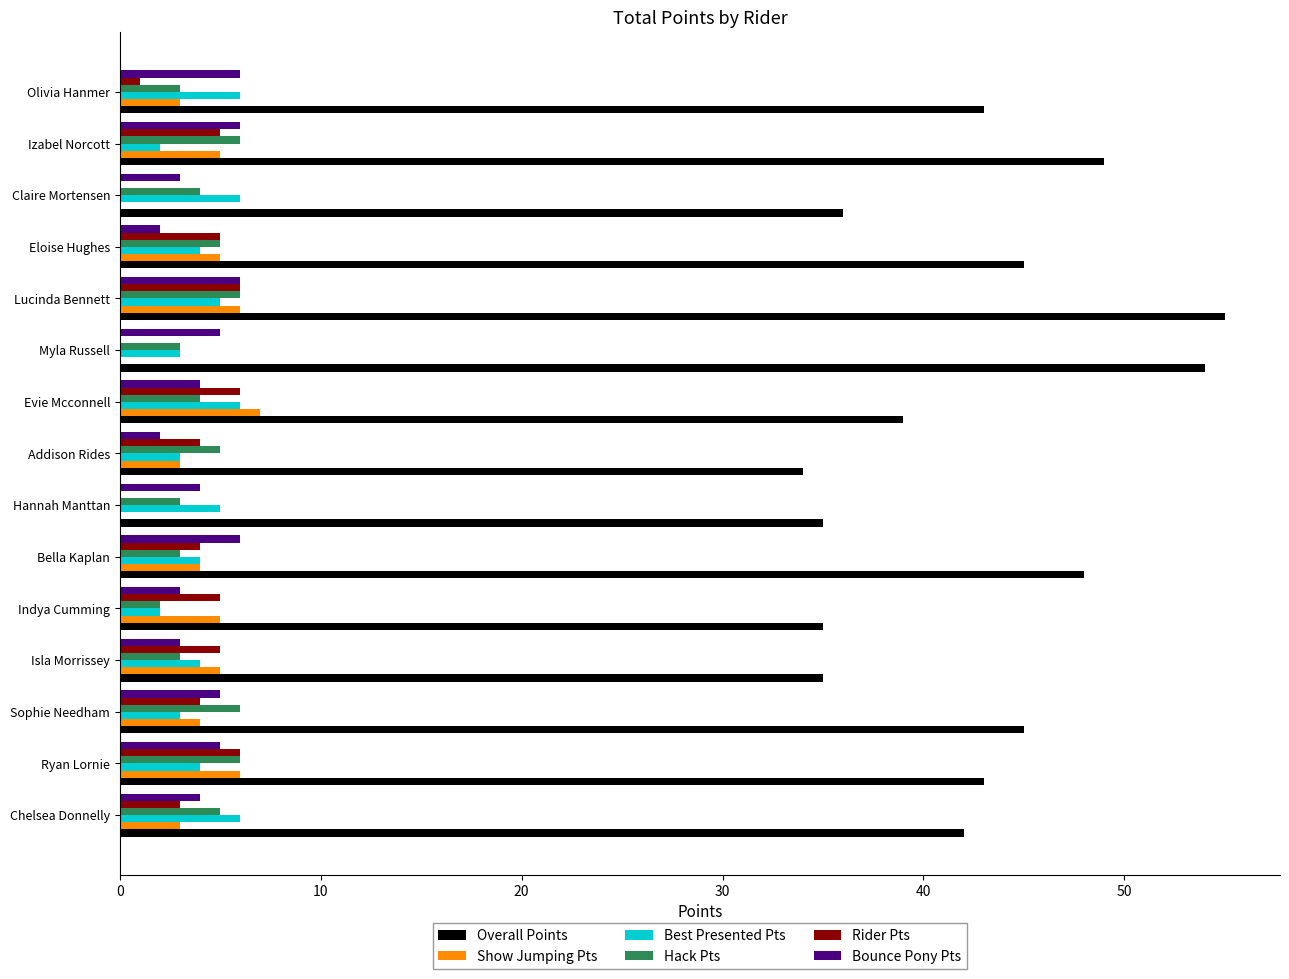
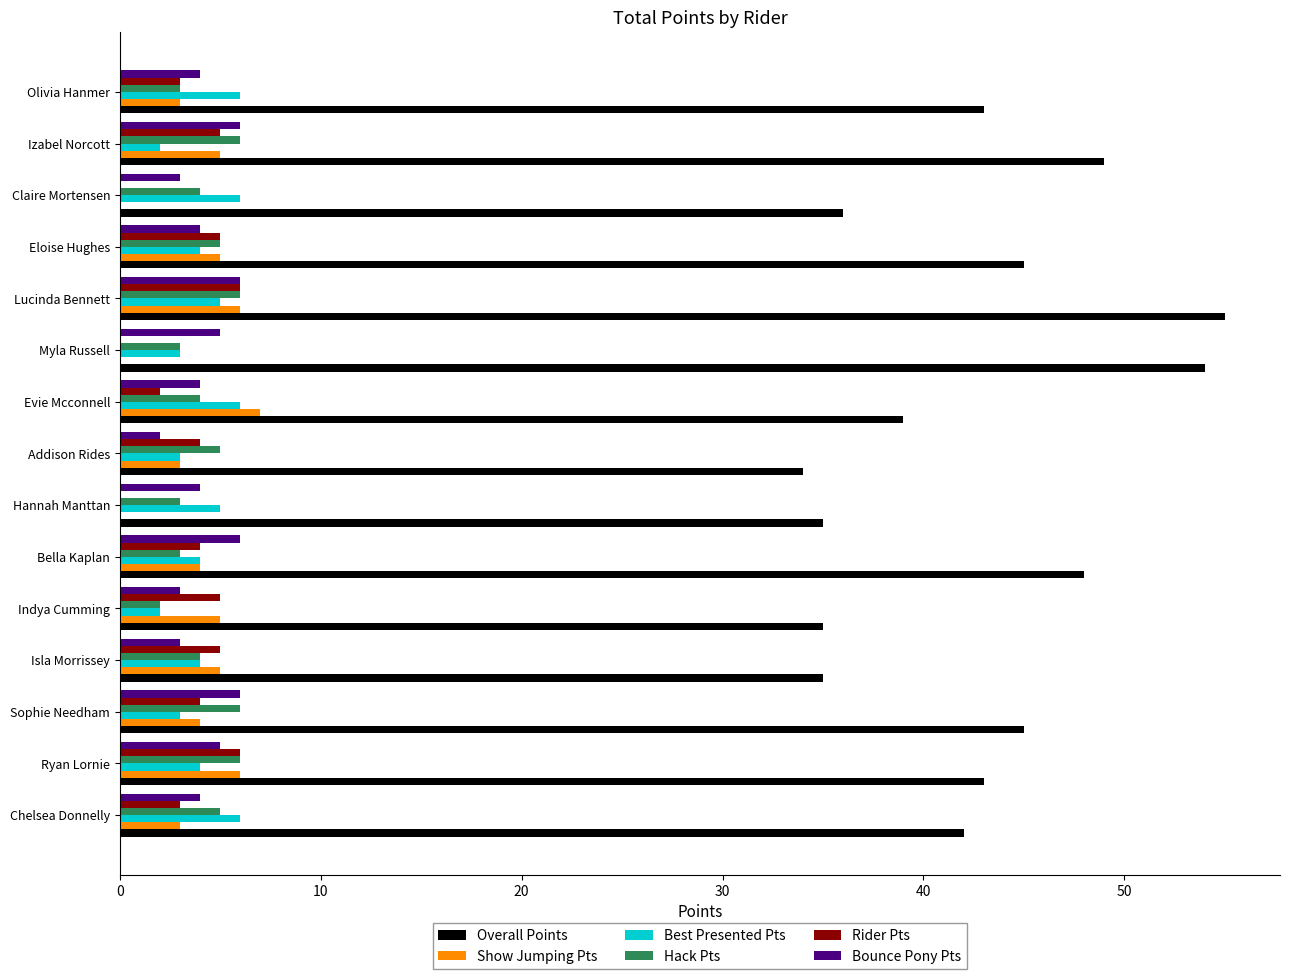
  {
    "Overall Points": {
      "Olivia Hanmer": 43,
      "Izabel Norcott": 49,
      "Claire Mortensen": 36,
      "Eloise Hughes": 45,
      "Lucinda Bennett": 55,
      "Myla Russell": 54,
      "Evie Mcconnell": 39,
      "Addison Rides": 34,
      "Hannah Manttan": 35,
      "Bella Kaplan": 48,
      "Indya Cumming": 35,
      "Isla Morrissey": 35,
      "Sophie Needham": 45,
      "Ryan Lornie": 43,
      "Chelsea Donnelly": 42
    },
    "Show Jumping Pts": {
      "Olivia Hanmer": 3,
      "Izabel Norcott": 5,
      "Claire Mortensen": 0,
      "Eloise Hughes": 5,
      "Lucinda Bennett": 6,
      "Myla Russell": 0,
      "Evie Mcconnell": 7,
      "Addison Rides": 3,
      "Hannah Manttan": 0,
      "Bella Kaplan": 4,
      "Indya Cumming": 5,
      "Isla Morrissey": 5,
      "Sophie Needham": 4,
      "Ryan Lornie": 6,
      "Chelsea Donnelly": 3
    },
    "Best Presented Pts": {
      "Olivia Hanmer": 6,
      "Izabel Norcott": 2,
      "Claire Mortensen": 6,
      "Eloise Hughes": 4,
      "Lucinda Bennett": 5,
      "Myla Russell": 3,
      "Evie Mcconnell": 6,
      "Addison Rides": 3,
      "Hannah Manttan": 5,
      "Bella Kaplan": 4,
      "Indya Cumming": 2,
      "Isla Morrissey": 4,
      "Sophie Needham": 3,
      "Ryan Lornie": 4,
      "Chelsea Donnelly": 6
    },
    "Hack Pts": {
      "Olivia Hanmer": 3,
      "Izabel Norcott": 6,
      "Claire Mortensen": 4,
      "Eloise Hughes": 5,
      "Lucinda Bennett": 6,
      "Myla Russell": 3,
      "Evie Mcconnell": 4,
      "Addison Rides": 5,
      "Hannah Manttan": 3,
      "Bella Kaplan": 3,
      "Indya Cumming": 2,
-     "Isla Morrissey": 3,
+     "Isla Morrissey": 4,
      "Sophie Needham": 6,
      "Ryan Lornie": 6,
      "Chelsea Donnelly": 5
    },
    "Rider Pts": {
-     "Olivia Hanmer": 1,
+     "Olivia Hanmer": 3,
      "Izabel Norcott": 5,
      "Claire Mortensen": 0,
      "Eloise Hughes": 5,
      "Lucinda Bennett": 6,
      "Myla Russell": 0,
-     "Evie Mcconnell": 6,
+     "Evie Mcconnell": 2,
      "Addison Rides": 4,
      "Hannah Manttan": 0,
      "Bella Kaplan": 4,
      "Indya Cumming": 5,
      "Isla Morrissey": 5,
      "Sophie Needham": 4,
      "Ryan Lornie": 6,
      "Chelsea Donnelly": 3
    },
    "Bounce Pony Pts": {
-     "Olivia Hanmer": 6,
+     "Olivia Hanmer": 4,
      "Izabel Norcott": 6,
      "Claire Mortensen": 3,
-     "Eloise Hughes": 2,
+     "Eloise Hughes": 4,
      "Lucinda Bennett": 6,
      "Myla Russell": 5,
      "Evie Mcconnell": 4,
      "Addison Rides": 2,
      "Hannah Manttan": 4,
      "Bella Kaplan": 6,
      "Indya Cumming": 3,
      "Isla Morrissey": 3,
-     "Sophie Needham": 5,
+     "Sophie Needham": 6,
      "Ryan Lornie": 5,
      "Chelsea Donnelly": 4
    }
  }
